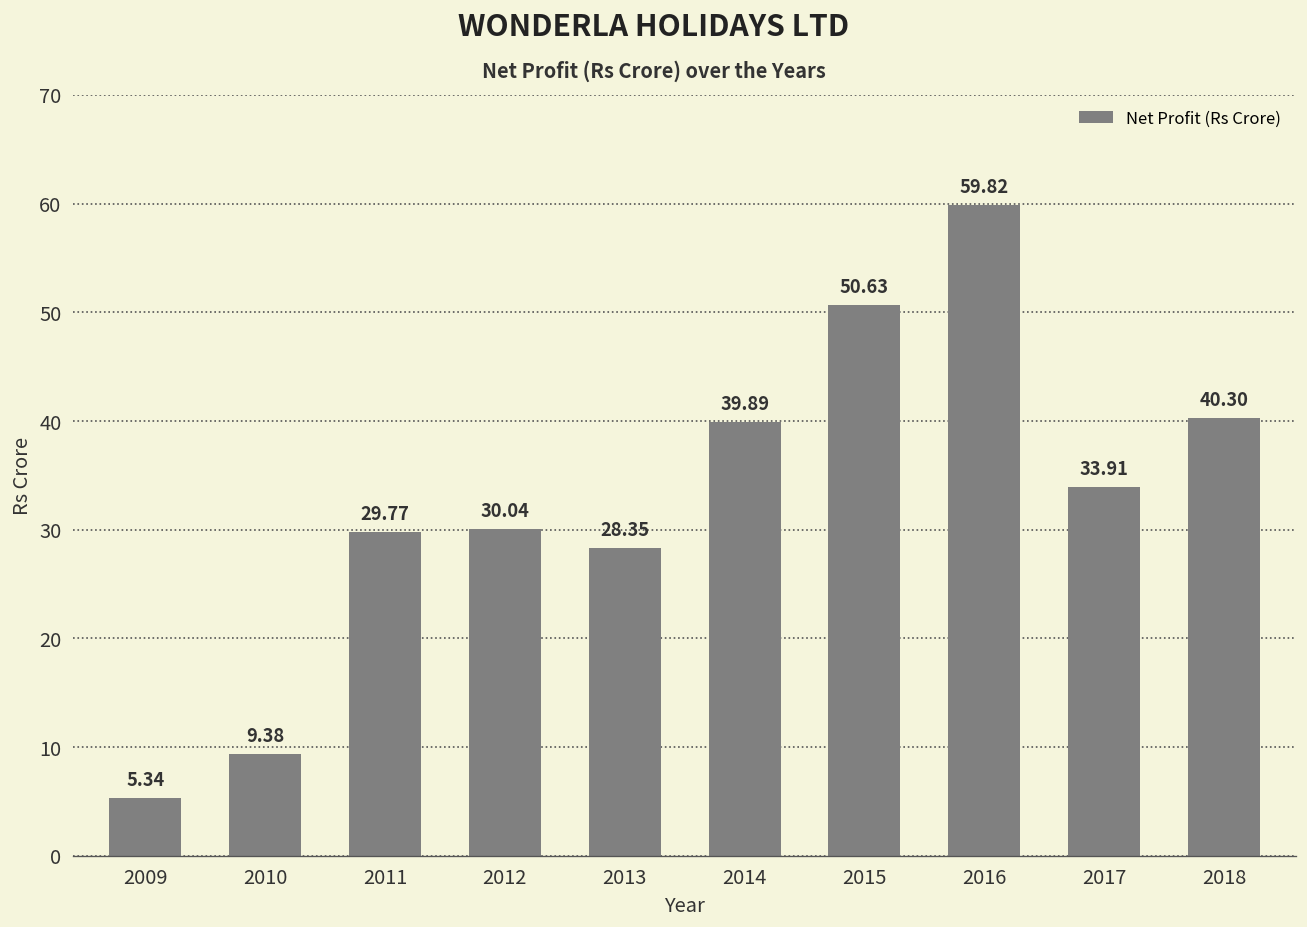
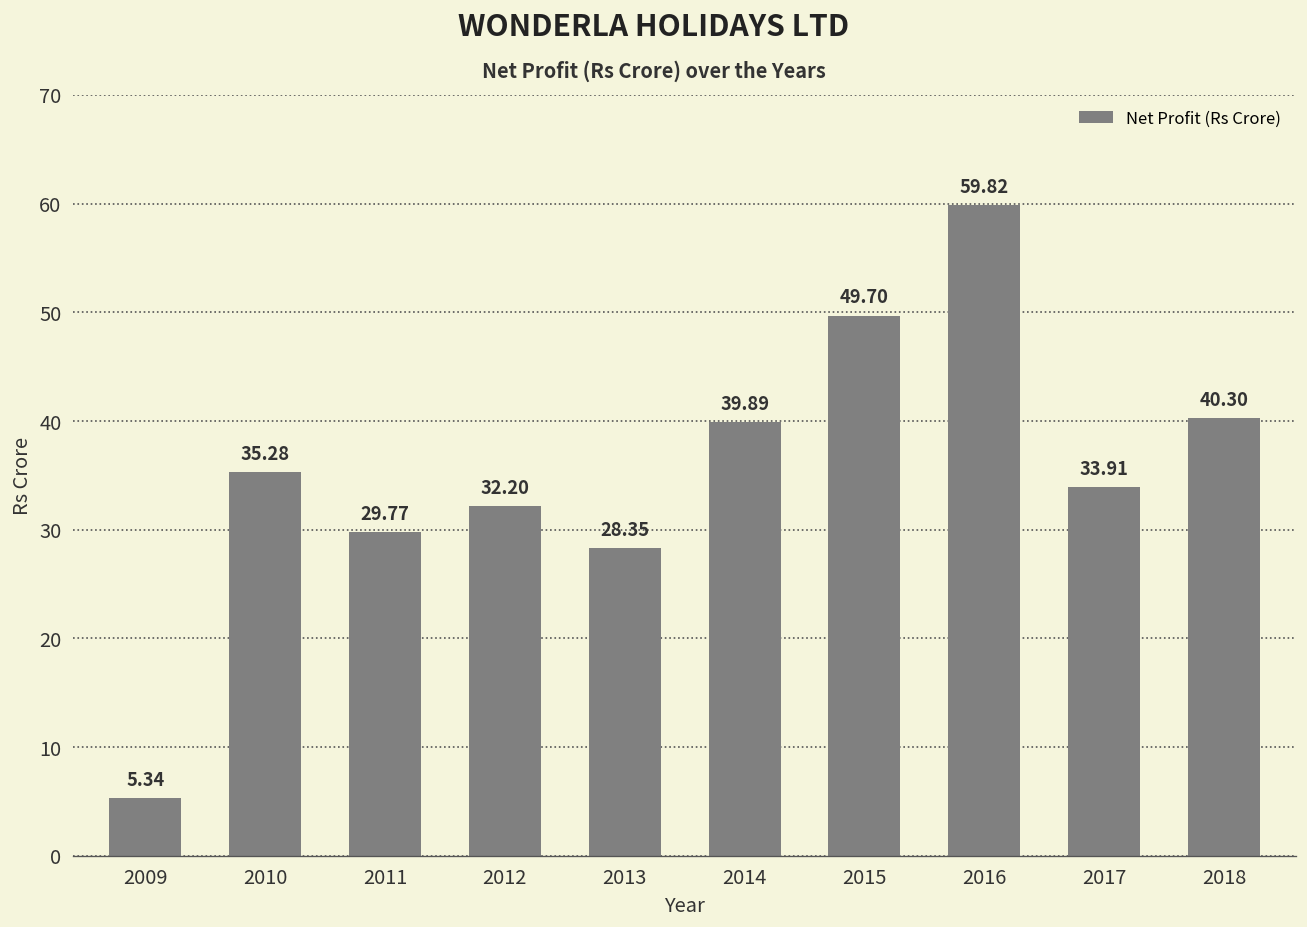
  {
    "2009": 5.34,
-   "2010": 9.38,
+   "2010": 35.28,
    "2011": 29.77,
-   "2012": 30.04,
+   "2012": 32.20,
    "2013": 28.35,
    "2014": 39.89,
-   "2015": 50.63,
+   "2015": 49.70,
    "2016": 59.82,
    "2017": 33.91,
    "2018": 40.30
  }
